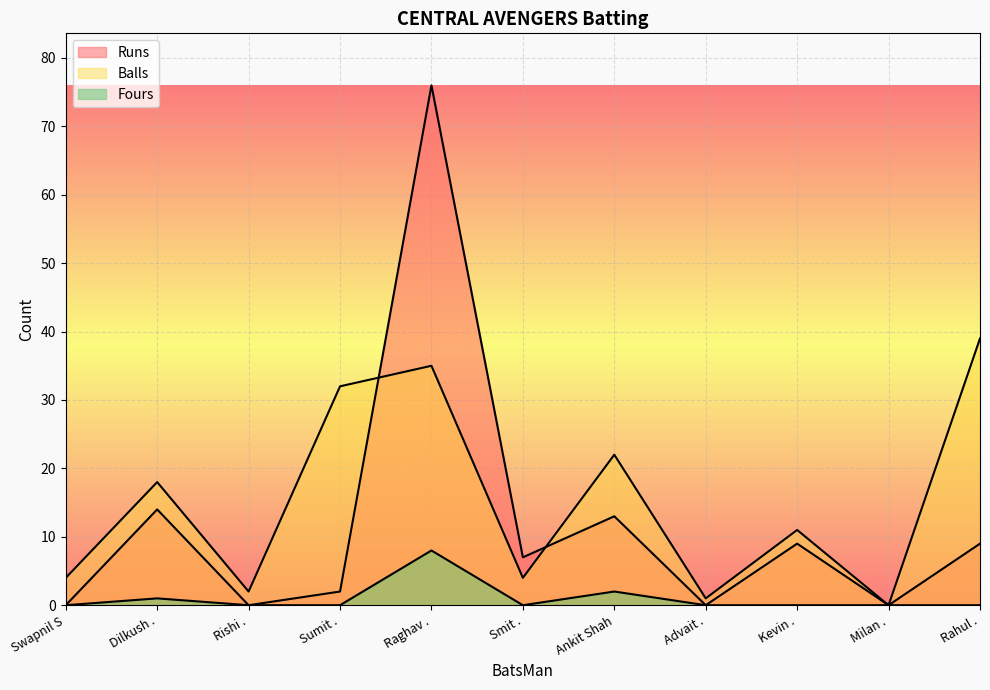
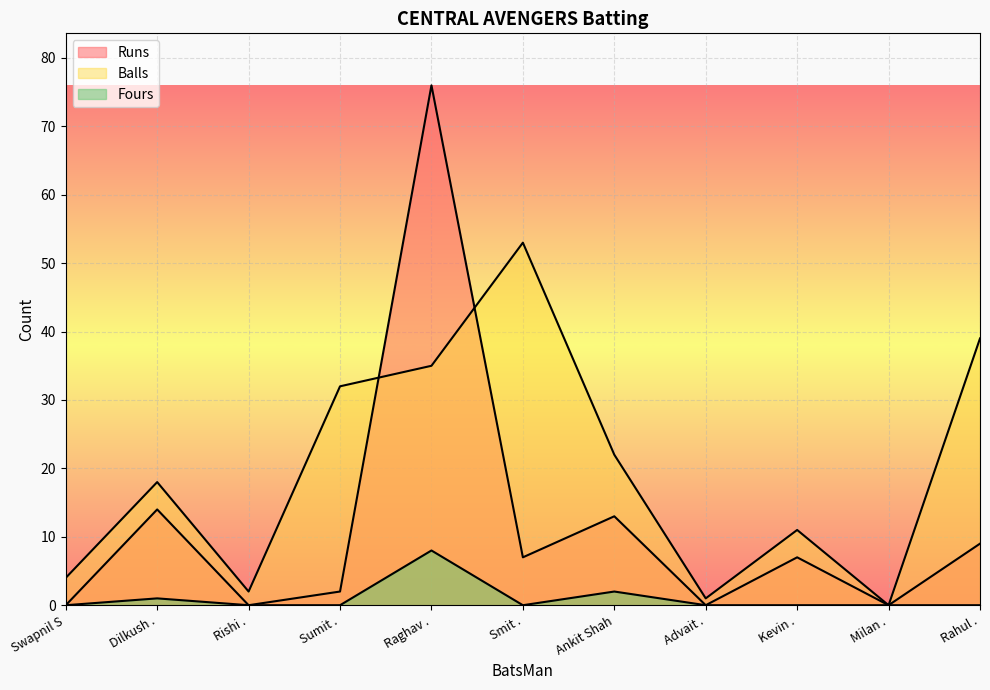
  {
    "Runs": {
      "Dilkush .": 14,
      "Sumit .": 2,
      "Raghav .": 76,
      "Smit .": 7,
      "Ankit Shah": 13,
-     "Kevin .": 9,
+     "Kevin .": 7,
      "Rahul .": 9
    },
    "Balls": {
      "Swapnil S": 4,
      "Dilkush .": 18,
      "Rishi .": 2,
      "Sumit .": 32,
      "Raghav .": 35,
-     "Smit .": 4,
+     "Smit .": 53,
      "Ankit Shah": 22,
      "Advait .": 1,
      "Kevin .": 11,
      "Rahul .": 39
    },
    "Fours": {
      "Dilkush .": 1,
      "Sumit .": 0,
      "Raghav .": 8,
      "Smit .": 0,
      "Ankit Shah": 2,
      "Kevin .": 0,
      "Rahul .": 0
    }
  }
